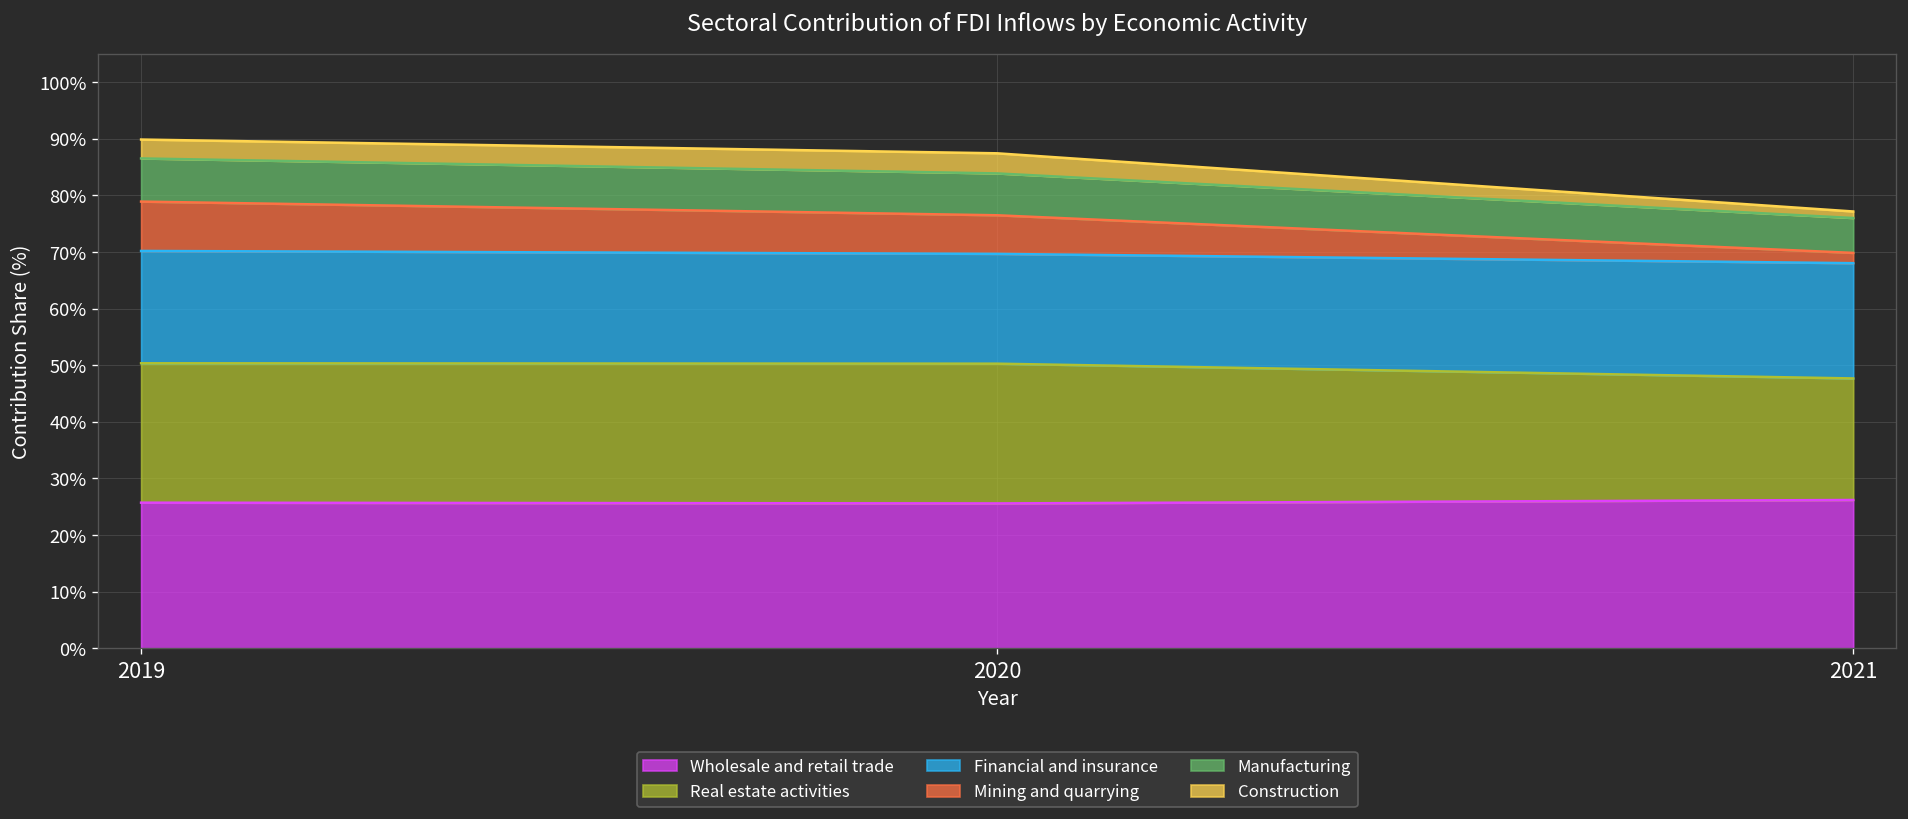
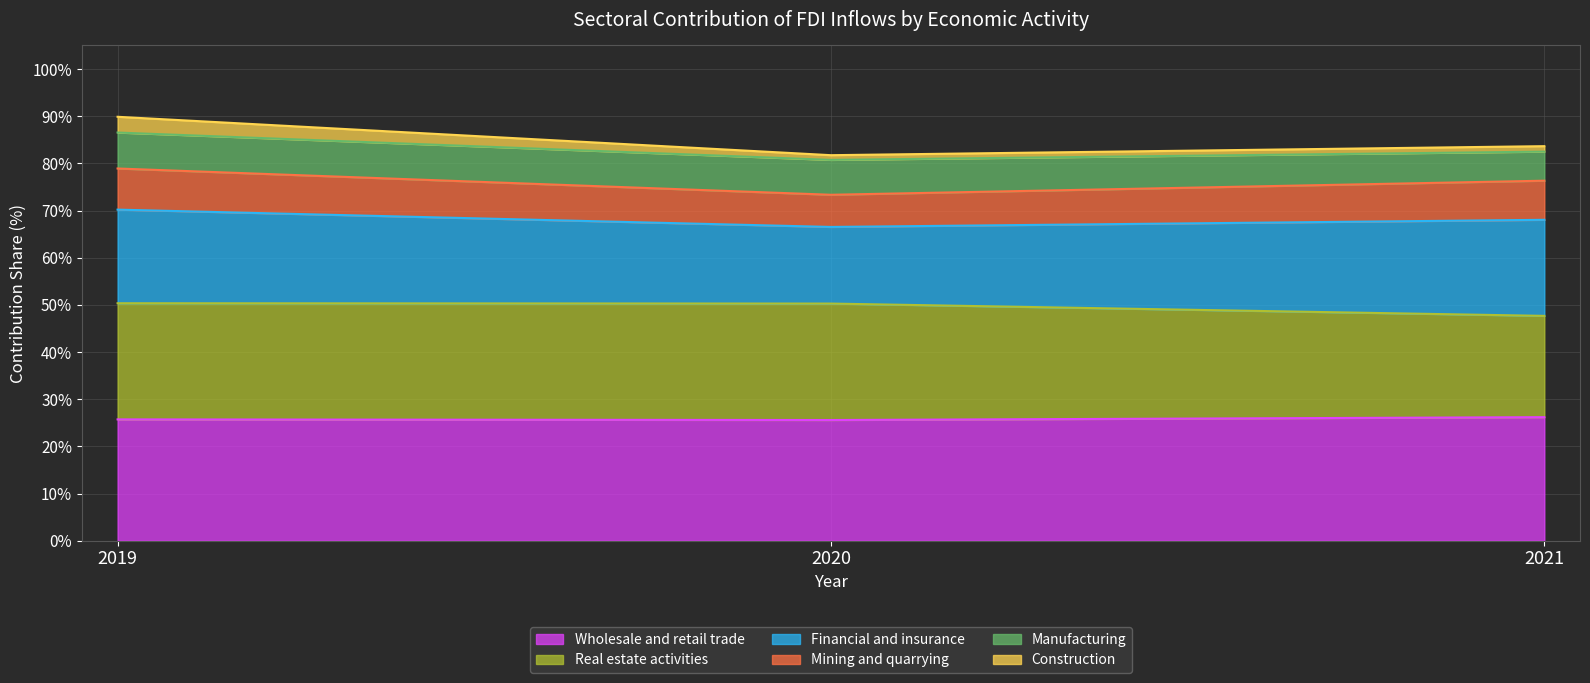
  {
    "Wholesale and retail trade": {
      "2019": "26%",
      "2020": "26%",
      "2021": "26%"
    },
    "Real estate activities": {
      "2019": "25%",
      "2020": "25%",
      "2021": "21%"
    },
    "Financial and insurance": {
      "2019": "20%",
-     "2020": "19%",
+     "2020": "16%",
      "2021": "20%"
    },
    "Mining and quarrying": {
      "2019": "9%",
      "2020": "7%",
-     "2021": "2%"
+     "2021": "8%"
    },
    "Manufacturing": {
      "2019": "8%",
      "2020": "7%",
      "2021": "6%"
    },
    "Construction": {
      "2019": "3%",
-     "2020": "4%",
+     "2020": "1%",
      "2021": "1%"
    }
  }
